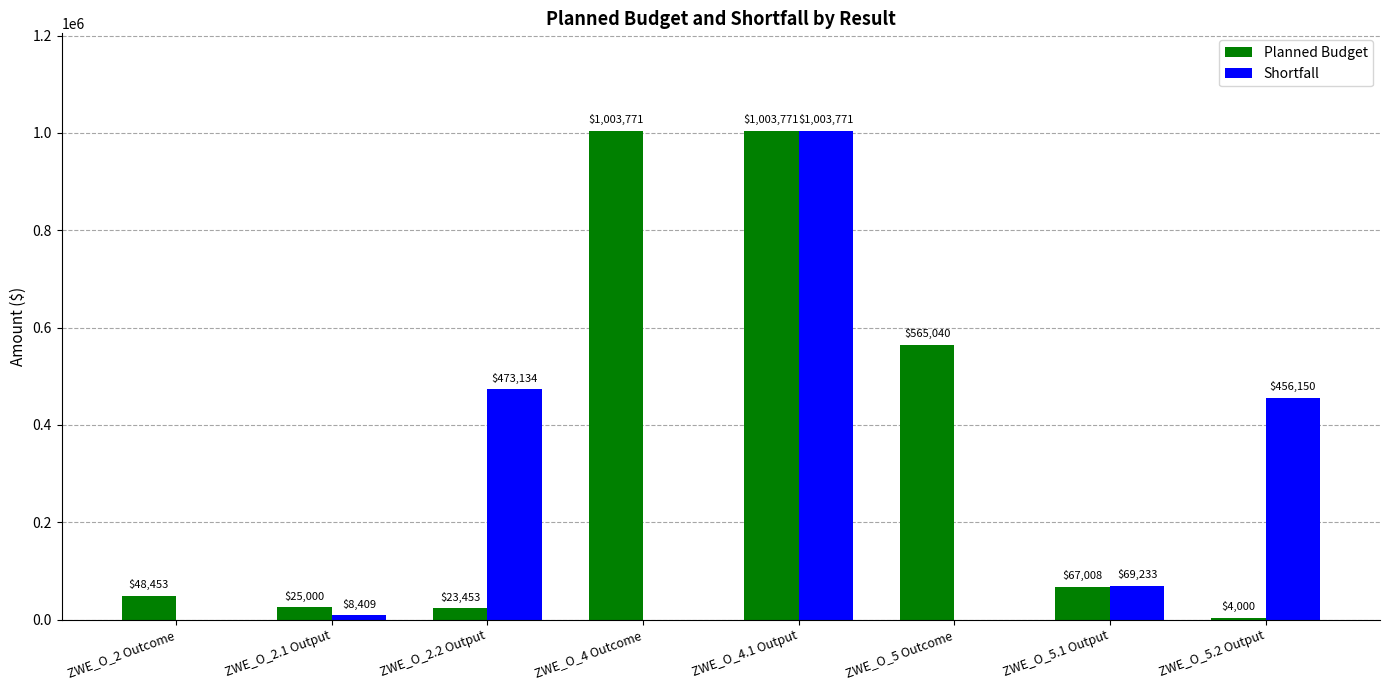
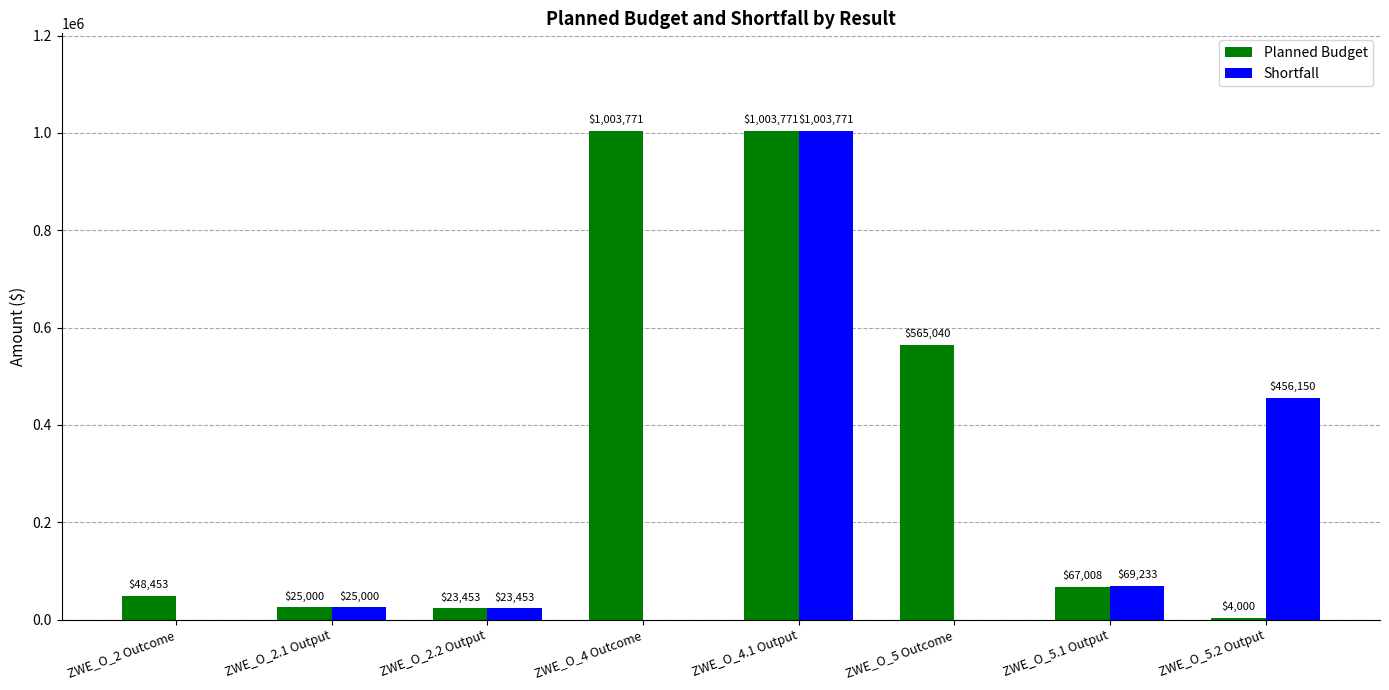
  {
    "Planned Budget": {
      "ZWE_O_2 Outcome": "$48,453",
      "ZWE_O_2.1 Output": "$25,000",
      "ZWE_O_2.2 Output": "$23,453",
      "ZWE_O_4 Outcome": "$1,003,771",
      "ZWE_O_4.1 Output": "$1,003,771",
      "ZWE_O_5 Outcome": "$565,040",
      "ZWE_O_5.1 Output": "$67,008",
      "ZWE_O_5.2 Output": "$4,000"
    },
    "Shortfall": {
-     "ZWE_O_2.1 Output": "$8,409",
-     "ZWE_O_2.2 Output": "$473,134",
+     "ZWE_O_2.1 Output": "$25,000",
+     "ZWE_O_2.2 Output": "$23,453",
      "ZWE_O_4.1 Output": "$1,003,771",
      "ZWE_O_5.1 Output": "$69,233",
      "ZWE_O_5.2 Output": "$456,150"
    }
  }
